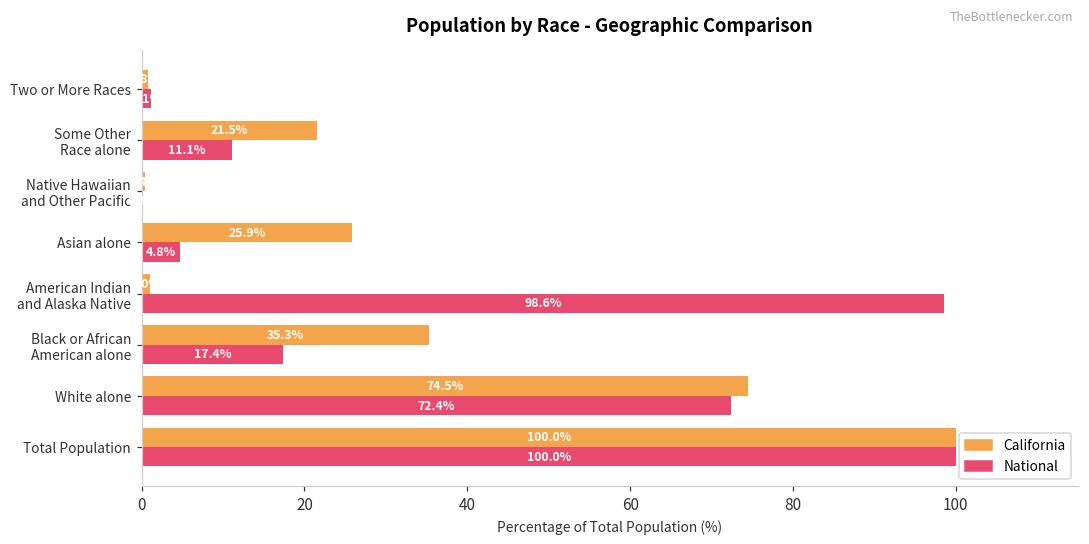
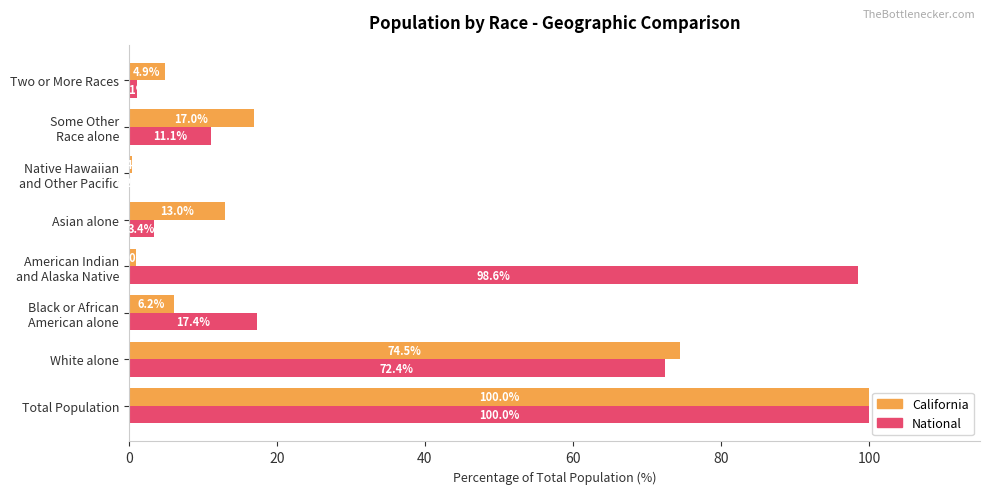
  {
    "California": {
-     "Two or More Races": "1",
-     "Some Other Race alone": "21.5%",
-     "Asian alone": "25.9%",
-     "Black or African American alone": "35.3%",
+     "Two or More Races": "5",
+     "Some Other Race alone": "17.0%",
+     "Asian alone": "13.0%",
+     "Black or African American alone": "6.2%",
      "White alone": "74.5%",
      "Total Population": "100.0%"
    },
    "National": {
      "Some Other Race alone": "11.1%",
-     "Asian alone": "4.8%",
+     "Asian alone": "3.4%",
      "American Indian and Alaska Native": "98.6%",
      "Black or African American alone": "17.4%",
      "White alone": "72.4%",
      "Total Population": "100.0%"
    }
  }
